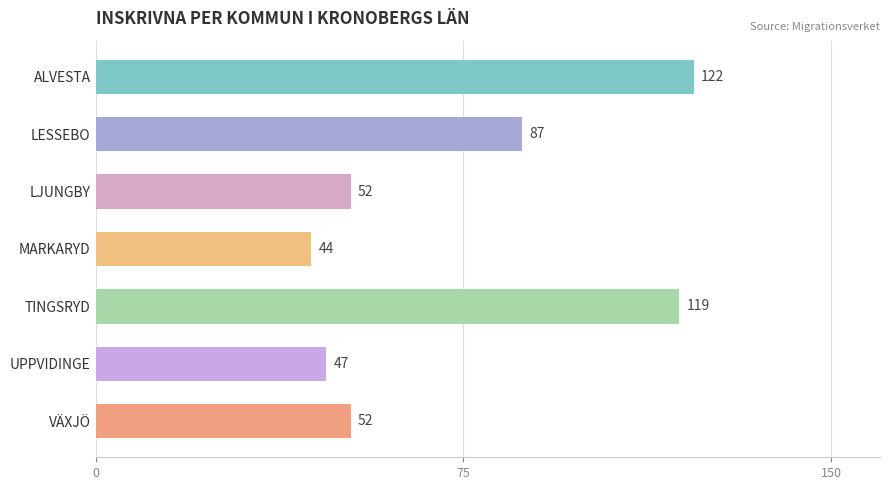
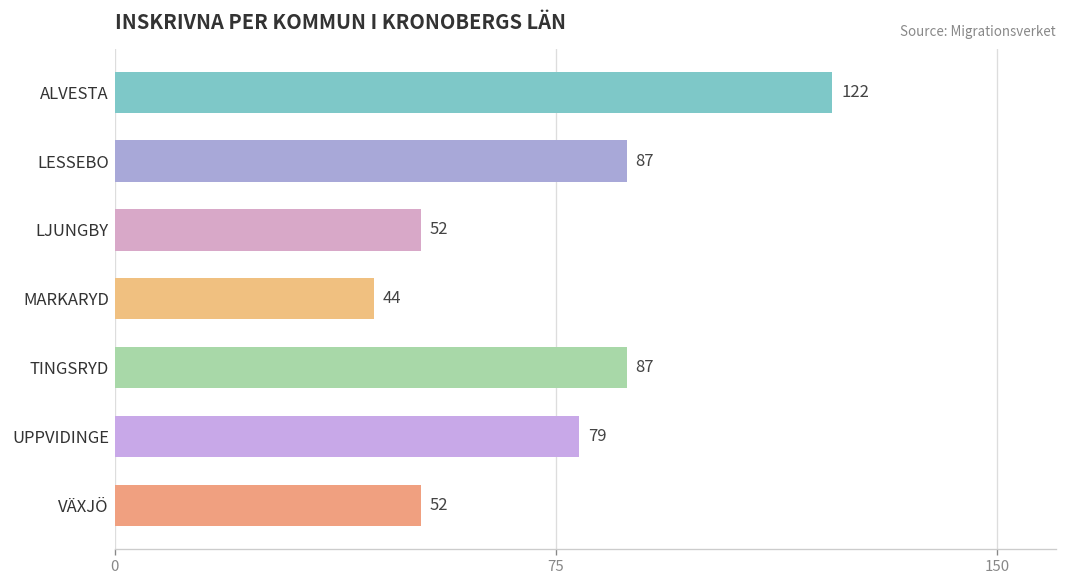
  {
    "ALVESTA": 122,
    "LESSEBO": 87,
    "LJUNGBY": 52,
    "MARKARYD": 44,
-   "TINGSRYD": 119,
-   "UPPVIDINGE": 47,
+   "TINGSRYD": 87,
+   "UPPVIDINGE": 79,
    "VÄXJÖ": 52
  }
